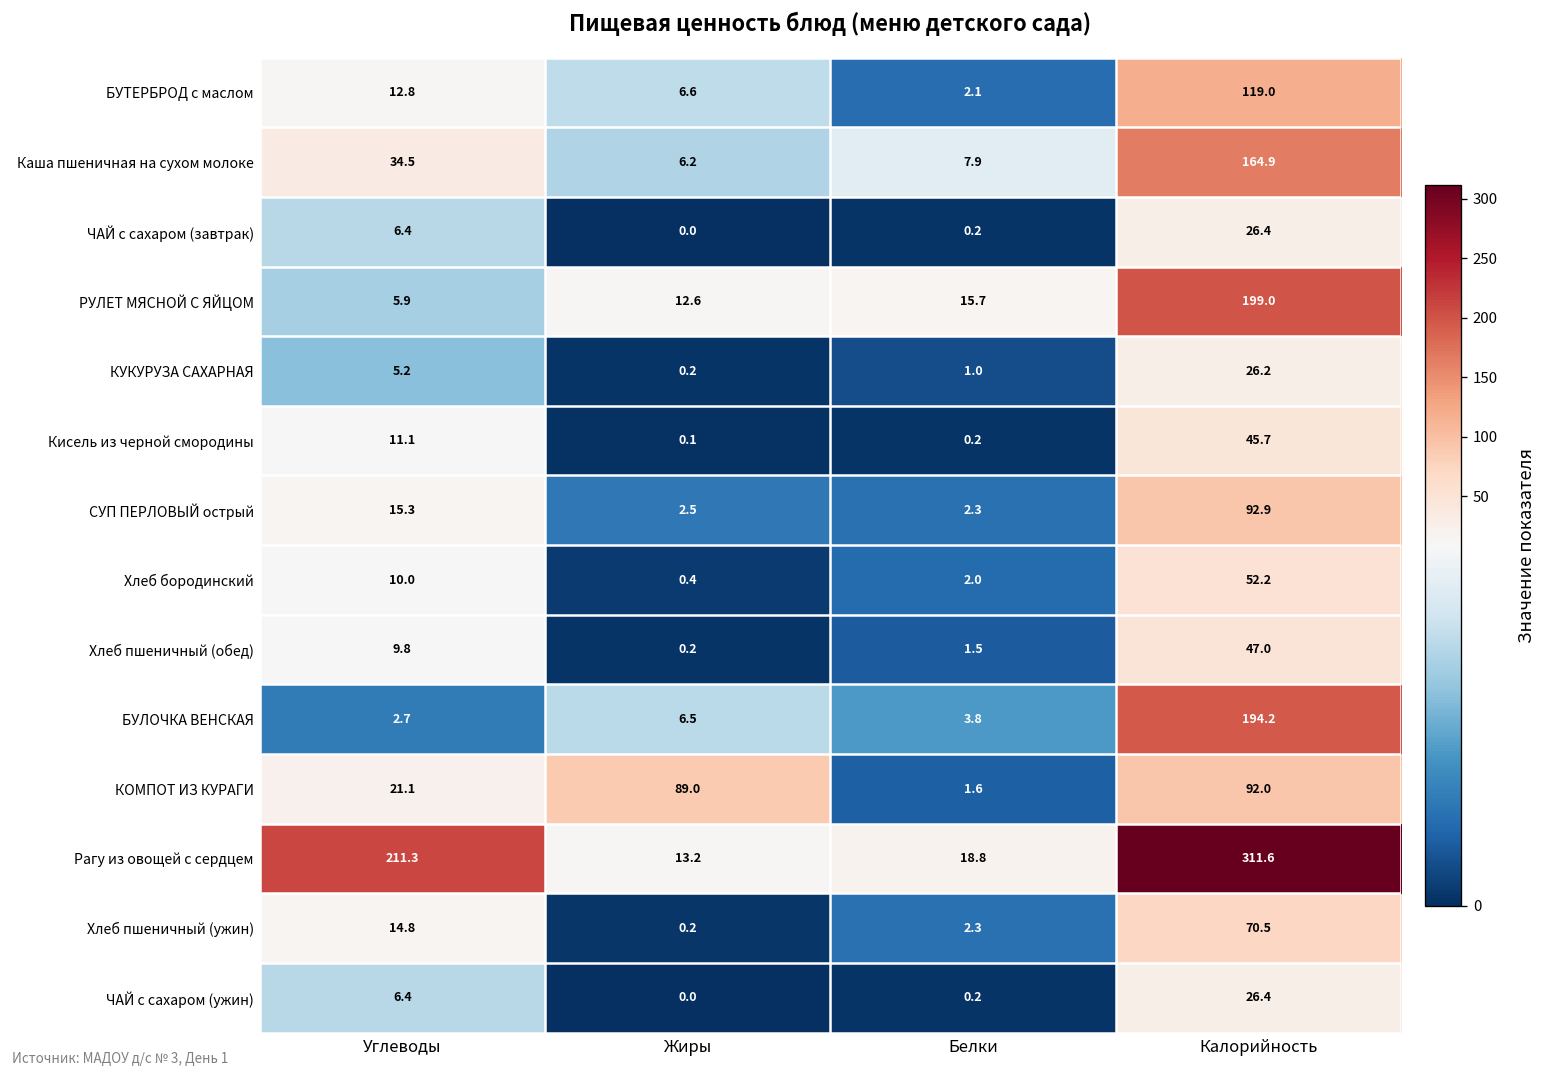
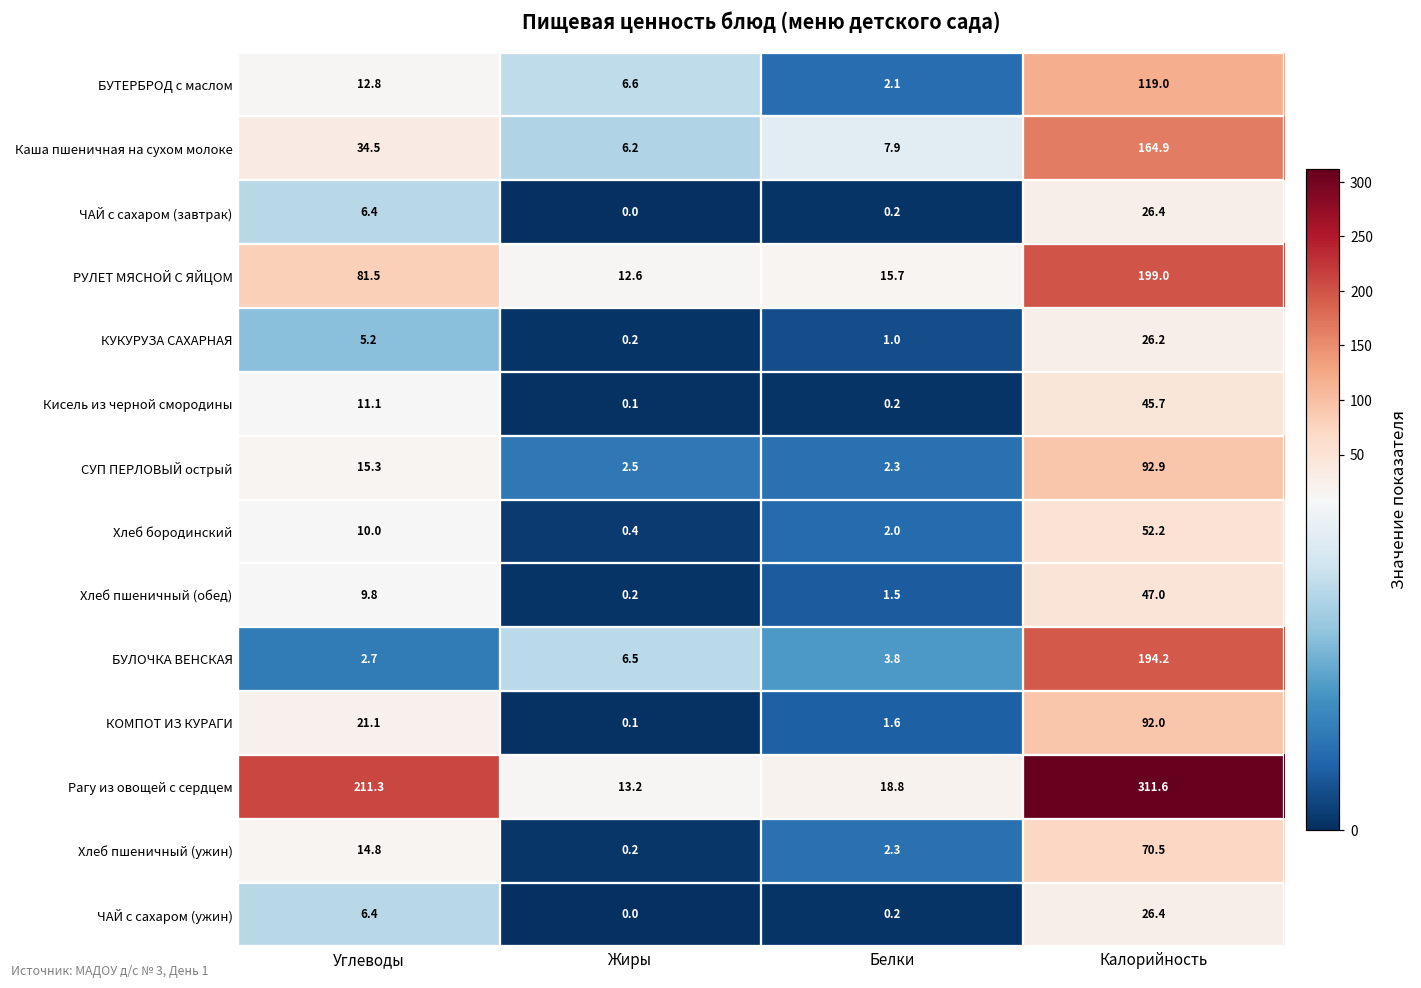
  {
    "БУТЕРБРОД с маслом": {
      "Углеводы": 12.8,
      "Жиры": 6.6,
      "Белки": 2.1,
      "Калорийность": 119.0
    },
    "Каша пшеничная на сухом молоке": {
      "Углеводы": 34.5,
      "Жиры": 6.2,
      "Белки": 7.9,
      "Калорийность": 164.9
    },
    "ЧАЙ с сахаром (завтрак)": {
      "Углеводы": 6.4,
      "Жиры": 0.0,
      "Белки": 0.2,
      "Калорийность": 26.4
    },
    "РУЛЕТ МЯСНОЙ С ЯЙЦОМ": {
-     "Углеводы": 5.9,
+     "Углеводы": 81.5,
      "Жиры": 12.6,
      "Белки": 15.7,
      "Калорийность": 199.0
    },
    "КУКУРУЗА САХАРНАЯ": {
      "Углеводы": 5.2,
      "Жиры": 0.2,
      "Белки": 1.0,
      "Калорийность": 26.2
    },
    "Кисель из черной смородины": {
      "Углеводы": 11.1,
      "Жиры": 0.1,
      "Белки": 0.2,
      "Калорийность": 45.7
    },
    "СУП ПЕРЛОВЫЙ острый": {
      "Углеводы": 15.3,
      "Жиры": 2.5,
      "Белки": 2.3,
      "Калорийность": 92.9
    },
    "Хлеб бородинский": {
      "Углеводы": 10.0,
      "Жиры": 0.4,
      "Белки": 2.0,
      "Калорийность": 52.2
    },
    "Хлеб пшеничный (обед)": {
      "Углеводы": 9.8,
      "Жиры": 0.2,
      "Белки": 1.5,
      "Калорийность": 47.0
    },
    "БУЛОЧКА ВЕНСКАЯ": {
      "Углеводы": 2.7,
      "Жиры": 6.5,
      "Белки": 3.8,
      "Калорийность": 194.2
    },
    "КОМПОТ ИЗ КУРАГИ": {
      "Углеводы": 21.1,
-     "Жиры": 89.0,
+     "Жиры": 0.1,
      "Белки": 1.6,
      "Калорийность": 92.0
    },
    "Рагу из овощей с сердцем": {
      "Углеводы": 211.3,
      "Жиры": 13.2,
      "Белки": 18.8,
      "Калорийность": 311.6
    },
    "Хлеб пшеничный (ужин)": {
      "Углеводы": 14.8,
      "Жиры": 0.2,
      "Белки": 2.3,
      "Калорийность": 70.5
    },
    "ЧАЙ с сахаром (ужин)": {
      "Углеводы": 6.4,
      "Жиры": 0.0,
      "Белки": 0.2,
      "Калорийность": 26.4
    }
  }
